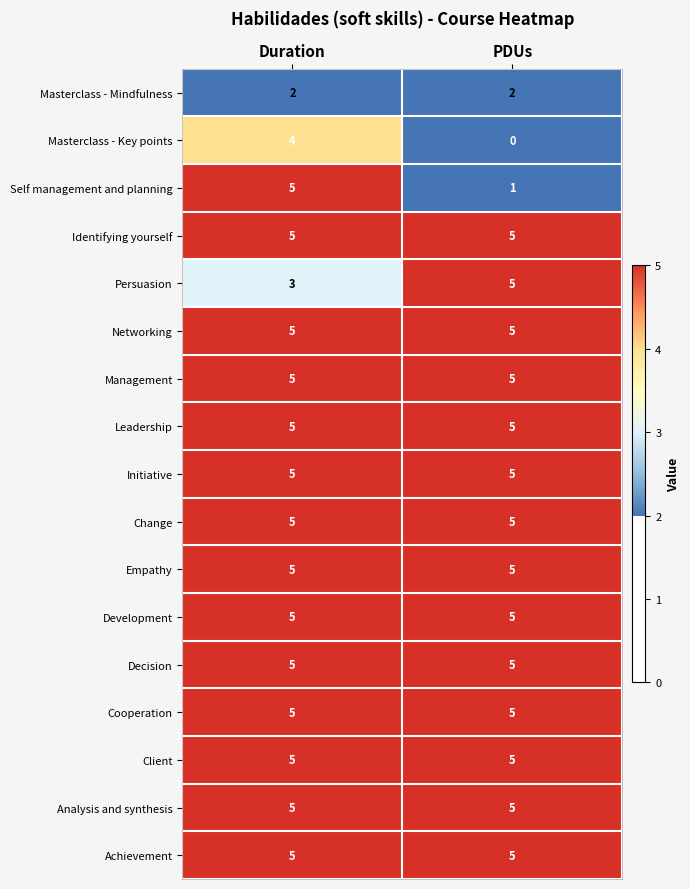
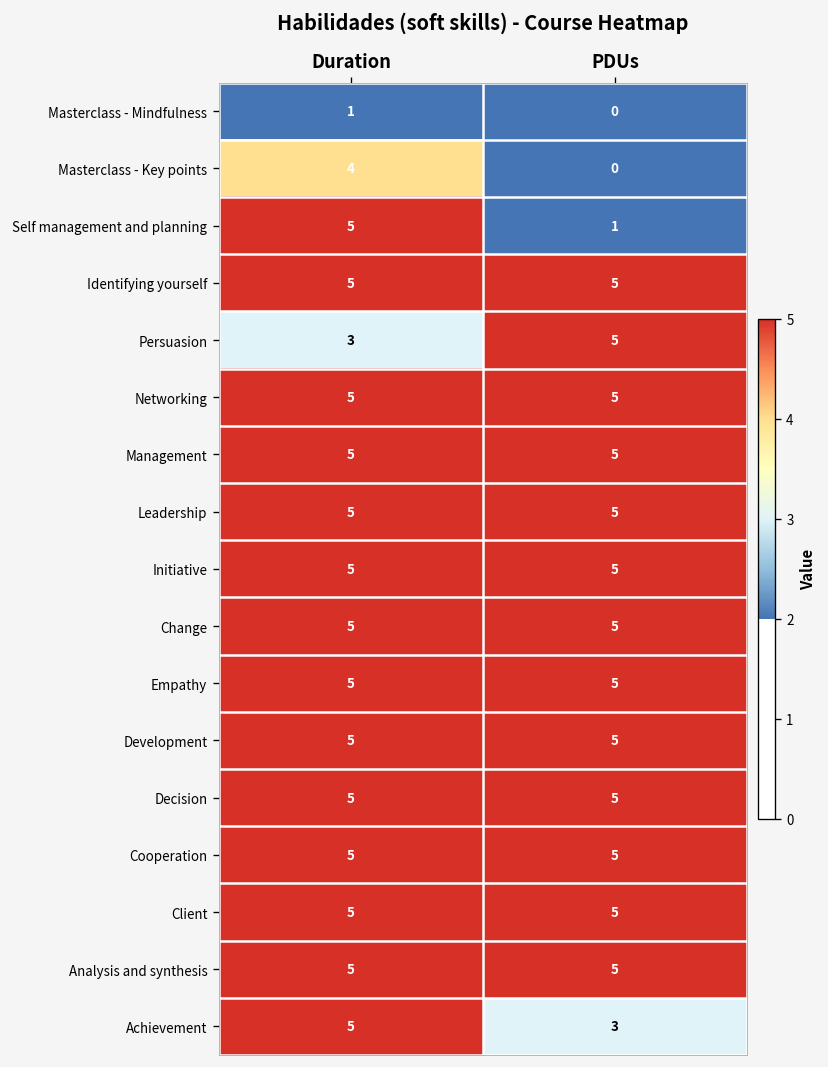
  {
    "Masterclass - Mindfulness": {
-     "Duration": 2,
-     "PDUs": 2
+     "Duration": 1,
+     "PDUs": 0
    },
    "Masterclass - Key points": {
      "Duration": 4,
      "PDUs": 0
    },
    "Self management and planning": {
      "Duration": 5,
      "PDUs": 1
    },
    "Identifying yourself": {
      "Duration": 5,
      "PDUs": 5
    },
    "Persuasion": {
      "Duration": 3,
      "PDUs": 5
    },
    "Networking": {
      "Duration": 5,
      "PDUs": 5
    },
    "Management": {
      "Duration": 5,
      "PDUs": 5
    },
    "Leadership": {
      "Duration": 5,
      "PDUs": 5
    },
    "Initiative": {
      "Duration": 5,
      "PDUs": 5
    },
    "Change": {
      "Duration": 5,
      "PDUs": 5
    },
    "Empathy": {
      "Duration": 5,
      "PDUs": 5
    },
    "Development": {
      "Duration": 5,
      "PDUs": 5
    },
    "Decision": {
      "Duration": 5,
      "PDUs": 5
    },
    "Cooperation": {
      "Duration": 5,
      "PDUs": 5
    },
    "Client": {
      "Duration": 5,
      "PDUs": 5
    },
    "Analysis and synthesis": {
      "Duration": 5,
      "PDUs": 5
    },
    "Achievement": {
      "Duration": 5,
-     "PDUs": 5
+     "PDUs": 3
    }
  }
